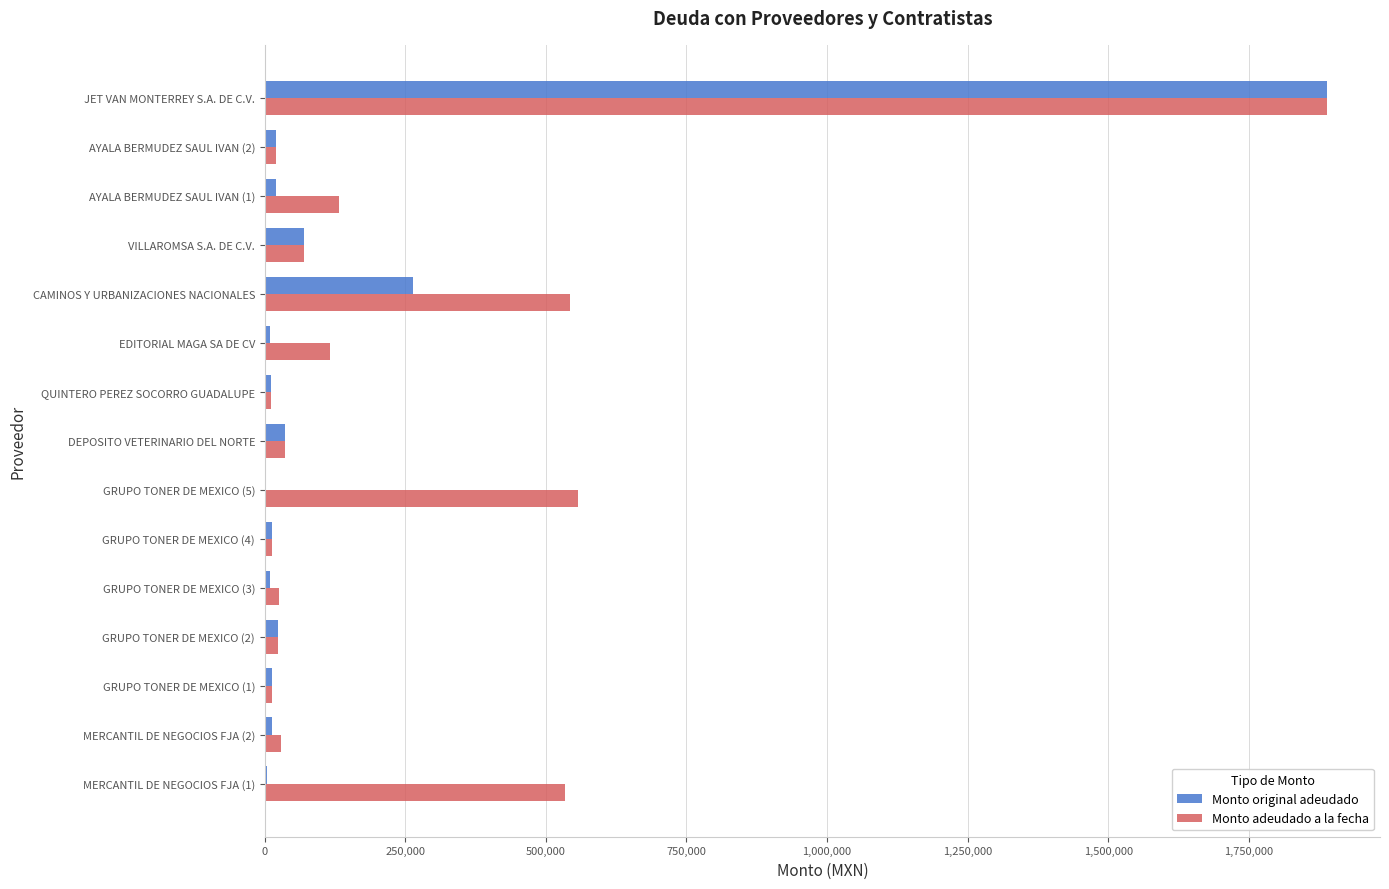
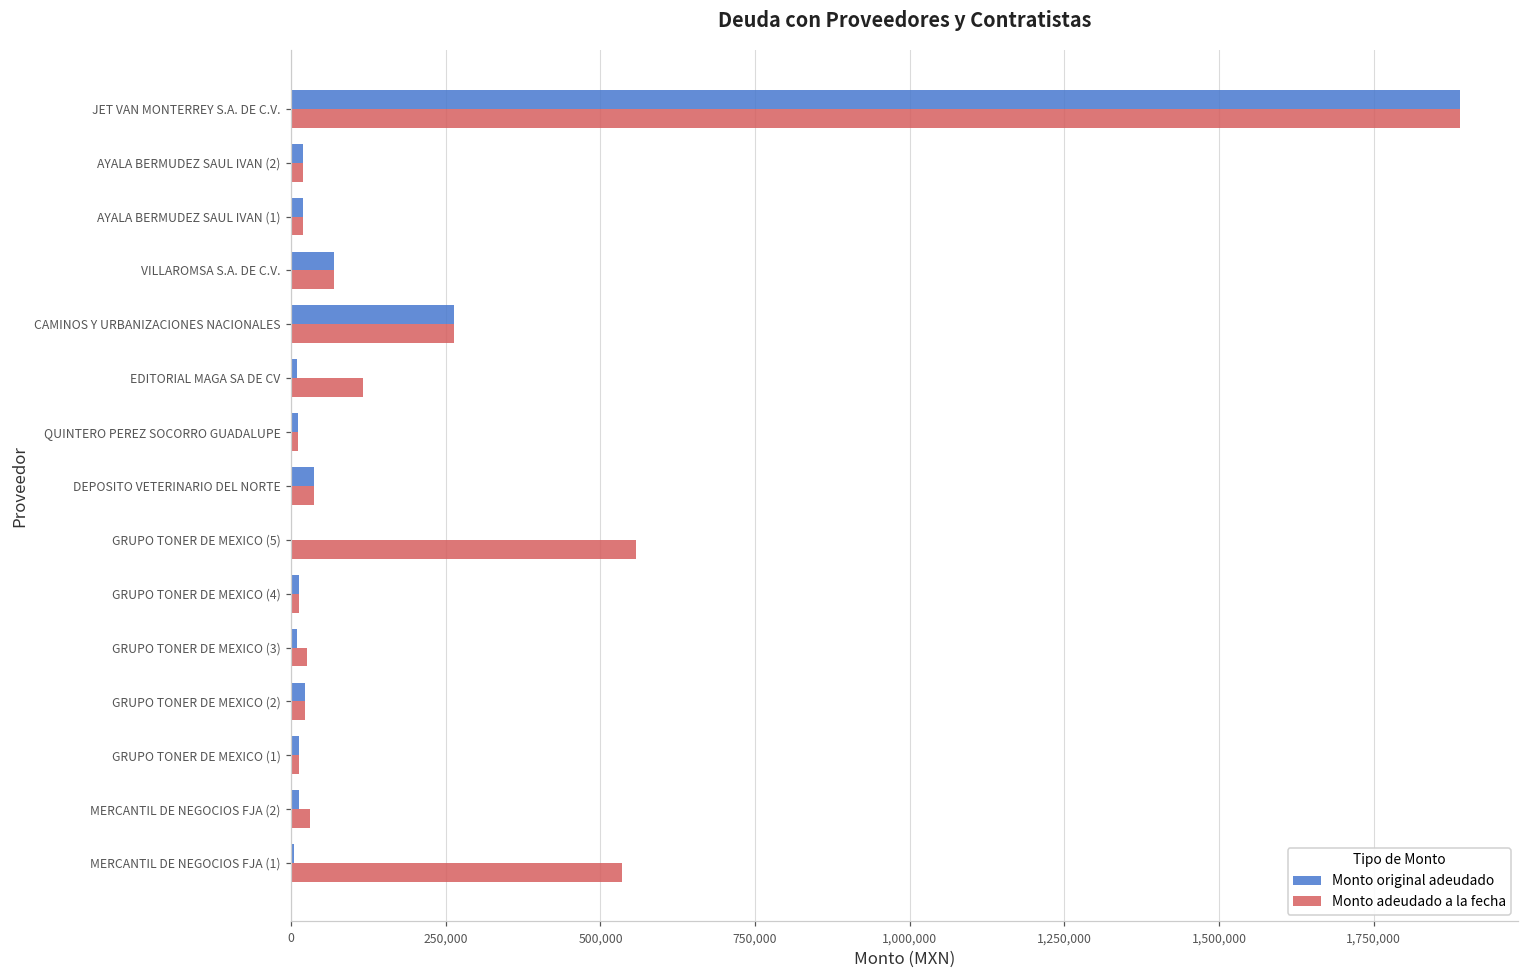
  {
    "Monto original adeudado": {
      "JET VAN MONTERREY S.A. DE C.V.": "1,890,000",
      "AYALA BERMUDEZ SAUL IVAN (2)": "20,000",
      "AYALA BERMUDEZ SAUL IVAN (1)": "20,000",
      "VILLAROMSA S.A. DE C.V.": "70,000",
      "CAMINOS Y URBANIZACIONES NACIONALES": "260,000",
      "EDITORIAL MAGA SA DE CV": "10,000",
      "QUINTERO PEREZ SOCORRO GUADALUPE": "10,000",
      "DEPOSITO VETERINARIO DEL NORTE": "40,000",
      "GRUPO TONER DE MEXICO (4)": "10,000",
      "GRUPO TONER DE MEXICO (3)": "10,000",
      "GRUPO TONER DE MEXICO (2)": "20,000",
      "GRUPO TONER DE MEXICO (1)": "10,000",
      "MERCANTIL DE NEGOCIOS FJA (2)": "10,000"
    },
    "Monto adeudado a la fecha": {
      "JET VAN MONTERREY S.A. DE C.V.": "1,890,000",
      "AYALA BERMUDEZ SAUL IVAN (2)": "20,000",
-     "AYALA BERMUDEZ SAUL IVAN (1)": "130,000",
+     "AYALA BERMUDEZ SAUL IVAN (1)": "20,000",
      "VILLAROMSA S.A. DE C.V.": "70,000",
-     "CAMINOS Y URBANIZACIONES NACIONALES": "540,000",
+     "CAMINOS Y URBANIZACIONES NACIONALES": "260,000",
      "EDITORIAL MAGA SA DE CV": "120,000",
      "QUINTERO PEREZ SOCORRO GUADALUPE": "10,000",
      "DEPOSITO VETERINARIO DEL NORTE": "40,000",
      "GRUPO TONER DE MEXICO (5)": "560,000",
      "GRUPO TONER DE MEXICO (4)": "10,000",
      "GRUPO TONER DE MEXICO (3)": "30,000",
      "GRUPO TONER DE MEXICO (2)": "20,000",
      "GRUPO TONER DE MEXICO (1)": "10,000",
      "MERCANTIL DE NEGOCIOS FJA (2)": "30,000",
      "MERCANTIL DE NEGOCIOS FJA (1)": "530,000"
    }
  }
